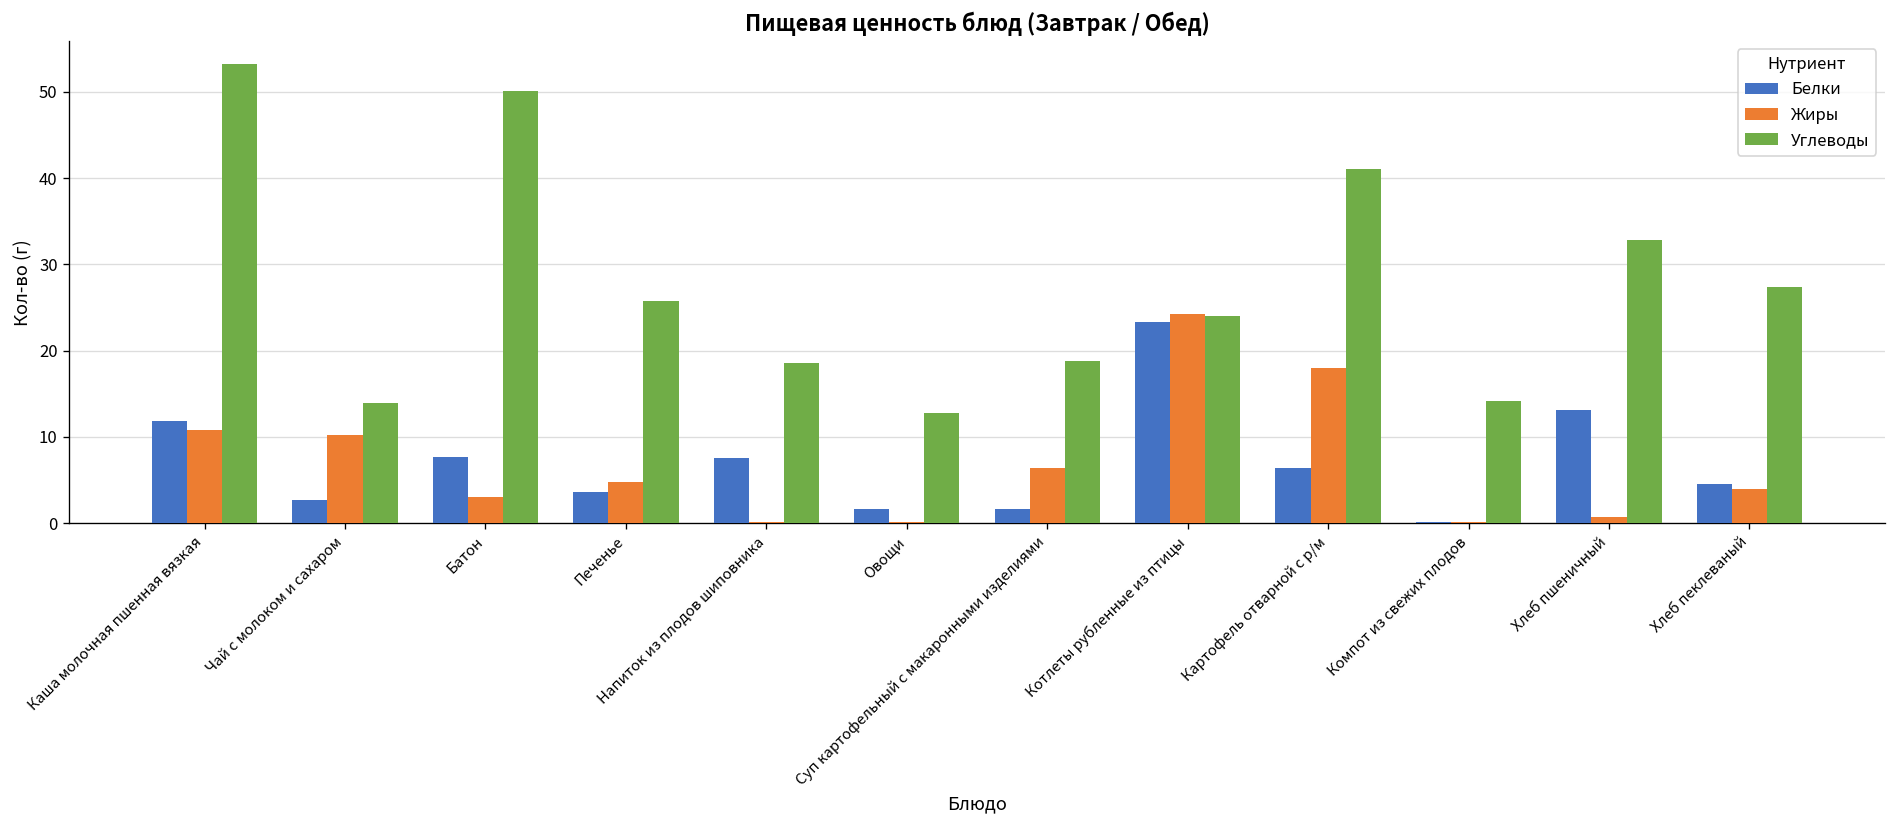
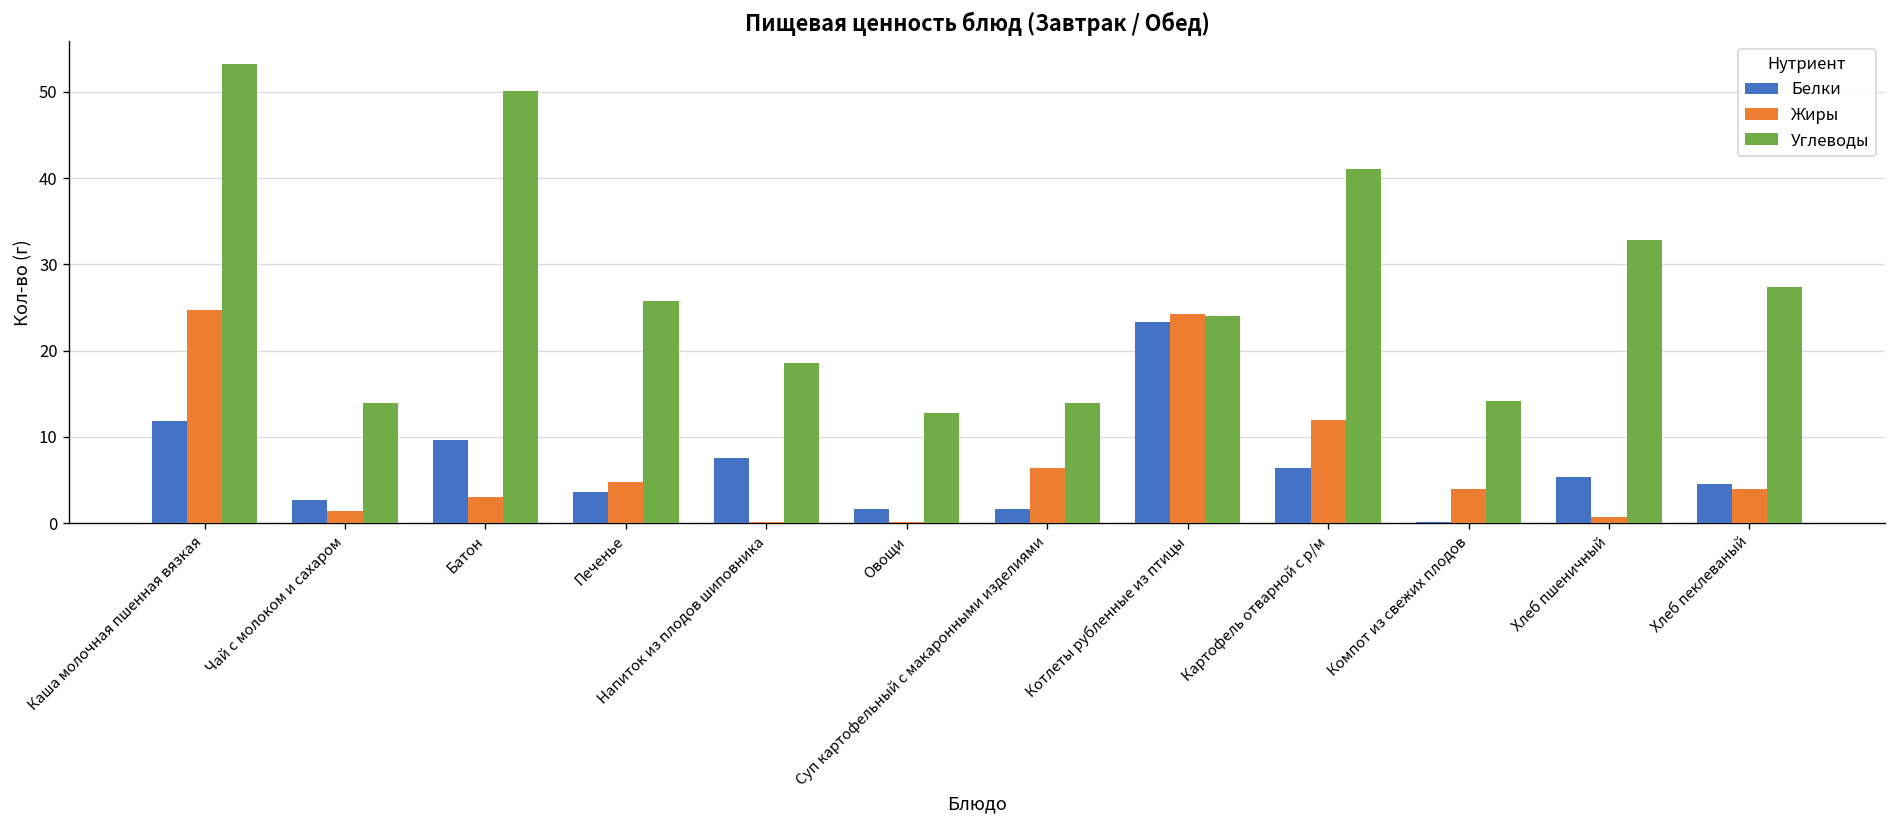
  {
    "Белки": {
      "Каша молочная пшенная вязкая": 12,
      "Чай с молоком и сахаром": 3,
-     "Батон": 8,
+     "Батон": 10,
      "Печенье": 4,
      "Напиток из плодов шиповника": 8,
      "Овощи": 2,
      "Суп картофельный с макаронными изделиями": 2,
      "Котлеты рубленные из птицы": 23,
      "Картофель отварной с р/м": 6,
-     "Хлеб пшеничный": 13,
+     "Хлеб пшеничный": 5,
      "Хлеб пеклеваный": 5
    },
    "Жиры": {
-     "Каша молочная пшенная вязкая": 11,
-     "Чай с молоком и сахаром": 10,
+     "Каша молочная пшенная вязкая": 25,
+     "Чай с молоком и сахаром": 1,
      "Батон": 3,
      "Печенье": 5,
      "Суп картофельный с макаронными изделиями": 6,
      "Котлеты рубленные из птицы": 24,
-     "Картофель отварной с р/м": 18,
-     "Компот из свежих плодов": 0,
+     "Картофель отварной с р/м": 12,
+     "Компот из свежих плодов": 4,
      "Хлеб пшеничный": 1,
      "Хлеб пеклеваный": 4
    },
    "Углеводы": {
      "Каша молочная пшенная вязкая": 53,
      "Чай с молоком и сахаром": 14,
      "Батон": 50,
      "Печенье": 26,
      "Напиток из плодов шиповника": 19,
      "Овощи": 13,
-     "Суп картофельный с макаронными изделиями": 19,
+     "Суп картофельный с макаронными изделиями": 14,
      "Котлеты рубленные из птицы": 24,
      "Картофель отварной с р/м": 41,
      "Компот из свежих плодов": 14,
      "Хлеб пшеничный": 33,
      "Хлеб пеклеваный": 27
    }
  }
